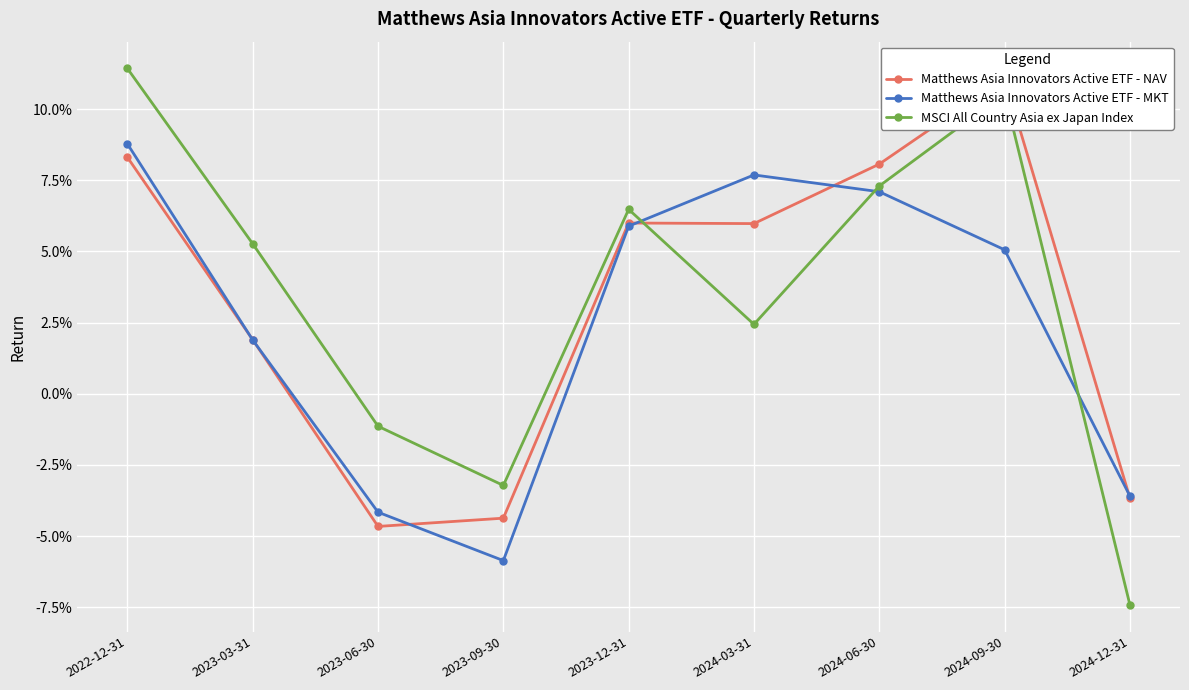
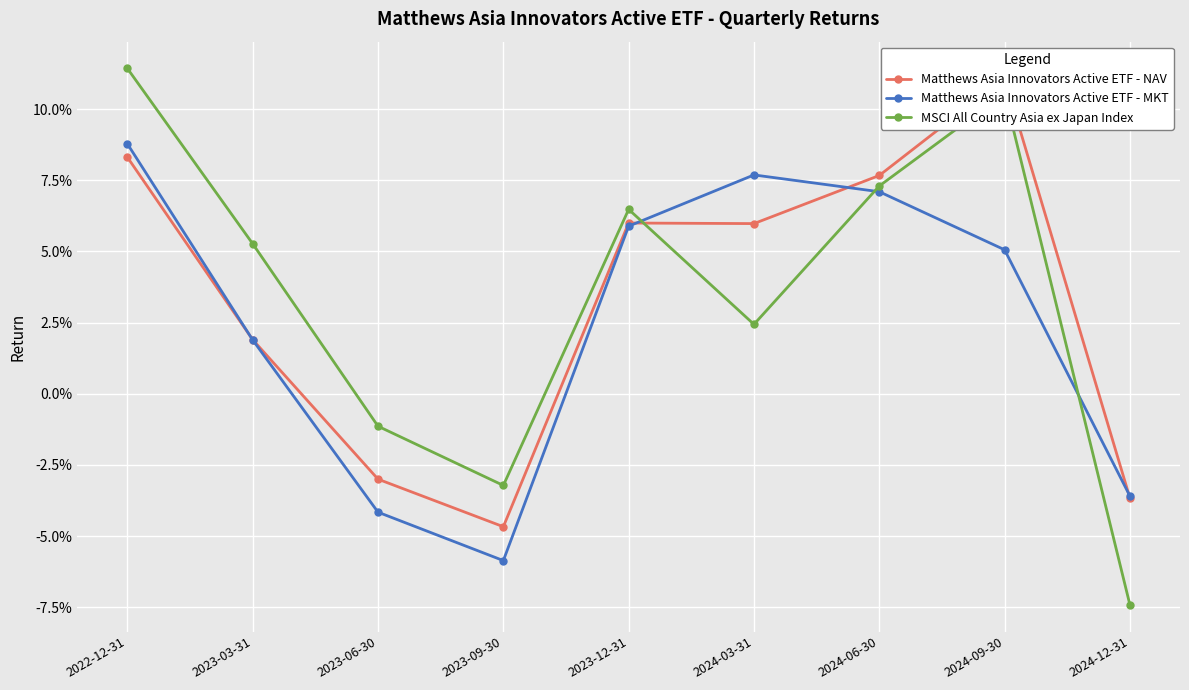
  {
    "Matthews Asia Innovators Active ETF - NAV": {
      "2022-12-31": "8.3%",
-     "2023-06-30": "-4.7%",
-     "2023-09-30": "-4.4%",
+     "2023-06-30": "-3.0%",
+     "2023-09-30": "-4.7%",
      "2023-12-31": "6.0%",
      "2024-03-31": "6.0%",
-     "2024-06-30": "8.1%"
+     "2024-06-30": "7.7%"
    },
    "Matthews Asia Innovators Active ETF - MKT": {
      "2022-12-31": "8.8%",
      "2023-06-30": "-4.2%",
      "2023-09-30": "-5.9%",
      "2023-12-31": "5.9%",
      "2024-03-31": "7.7%",
      "2024-06-30": "7.1%",
      "2024-09-30": "5.1%"
    },
    "MSCI All Country Asia ex Japan Index": {
      "2022-12-31": "11.4%",
      "2023-03-31": "5.3%",
      "2023-06-30": "-1.1%",
      "2023-09-30": "-3.2%",
      "2023-12-31": "6.5%",
      "2024-03-31": "2.4%",
      "2024-06-30": "7.3%",
      "2024-12-31": "-7.4%"
    }
  }
